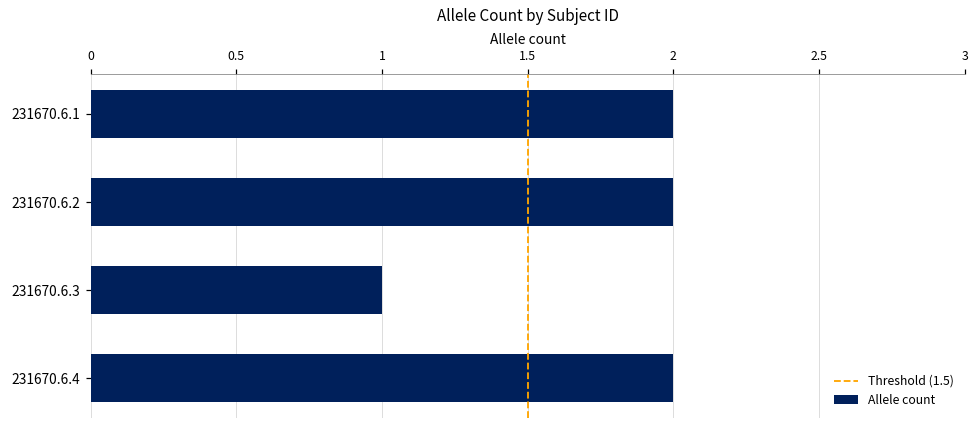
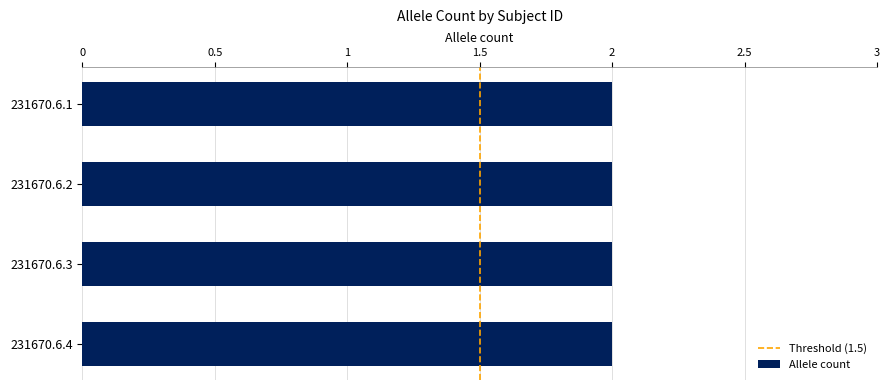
  {
    "231670.6.1": 2,
    "231670.6.2": 2,
-   "231670.6.3": 1,
+   "231670.6.3": 2,
    "231670.6.4": 2
  }
